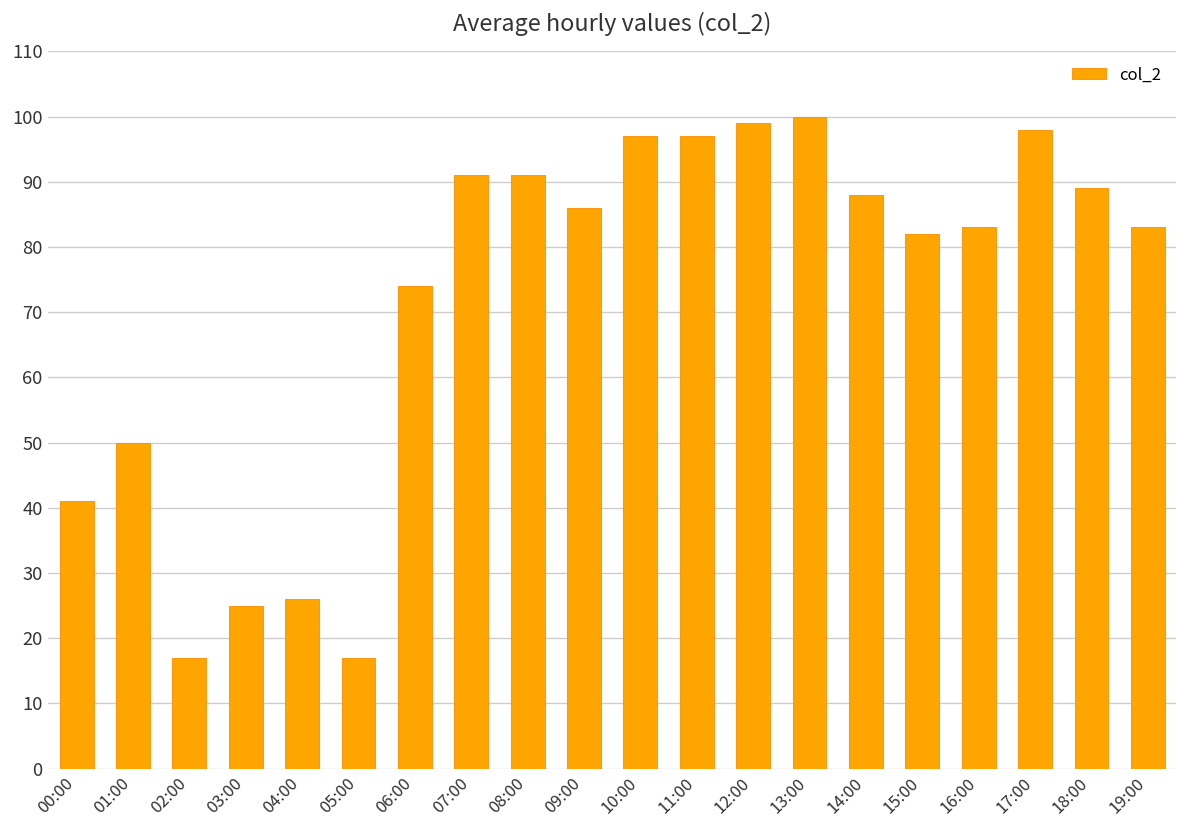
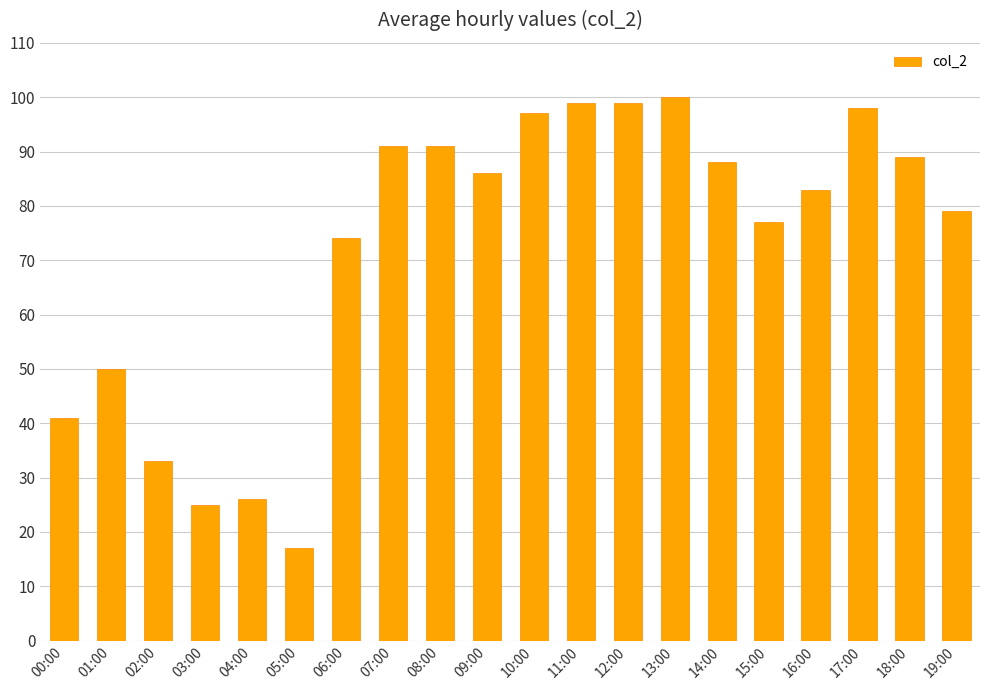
  {
    "00:00": 41,
    "01:00": 50,
-   "02:00": 17,
+   "02:00": 33,
    "03:00": 25,
    "04:00": 26,
    "05:00": 17,
    "06:00": 74,
    "07:00": 91,
    "08:00": 91,
    "09:00": 86,
    "10:00": 97,
-   "11:00": 97,
+   "11:00": 99,
    "12:00": 99,
    "13:00": 100,
    "14:00": 88,
-   "15:00": 82,
+   "15:00": 77,
    "16:00": 83,
    "17:00": 98,
    "18:00": 89,
-   "19:00": 83
+   "19:00": 79
  }
